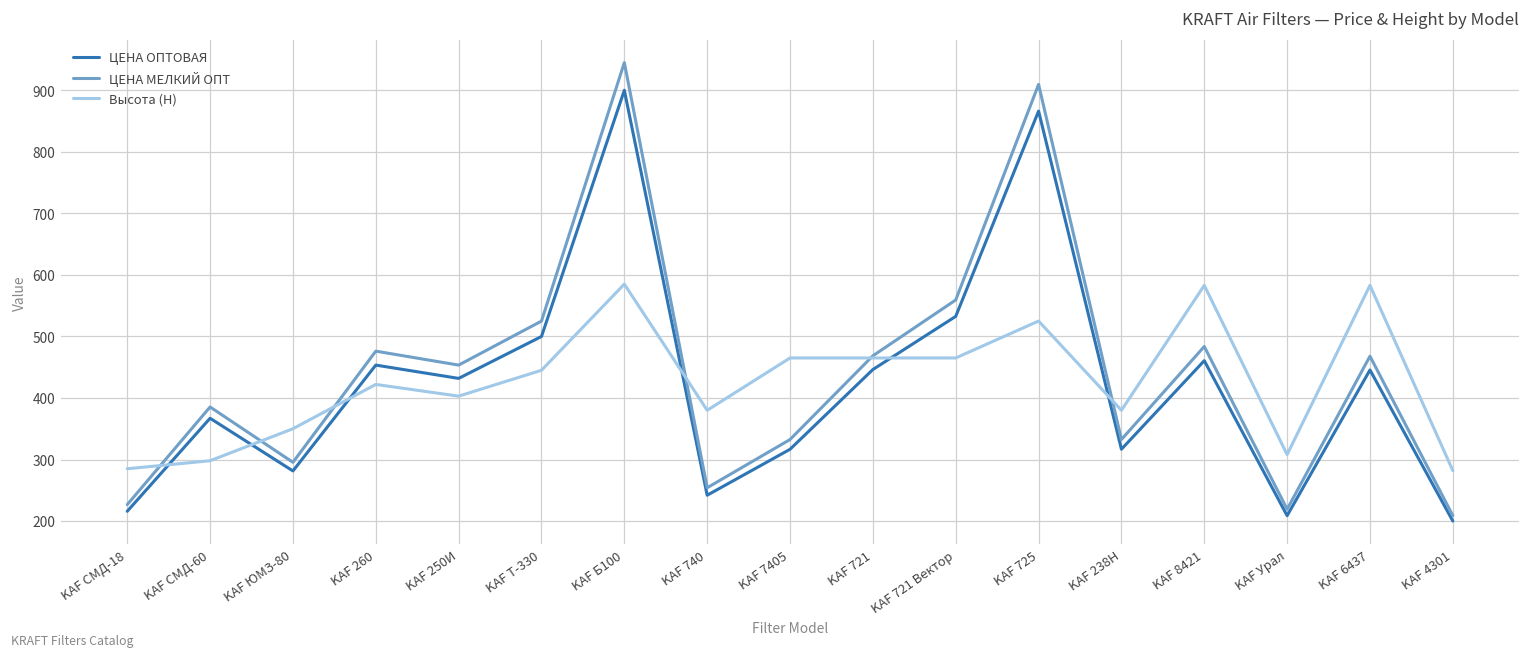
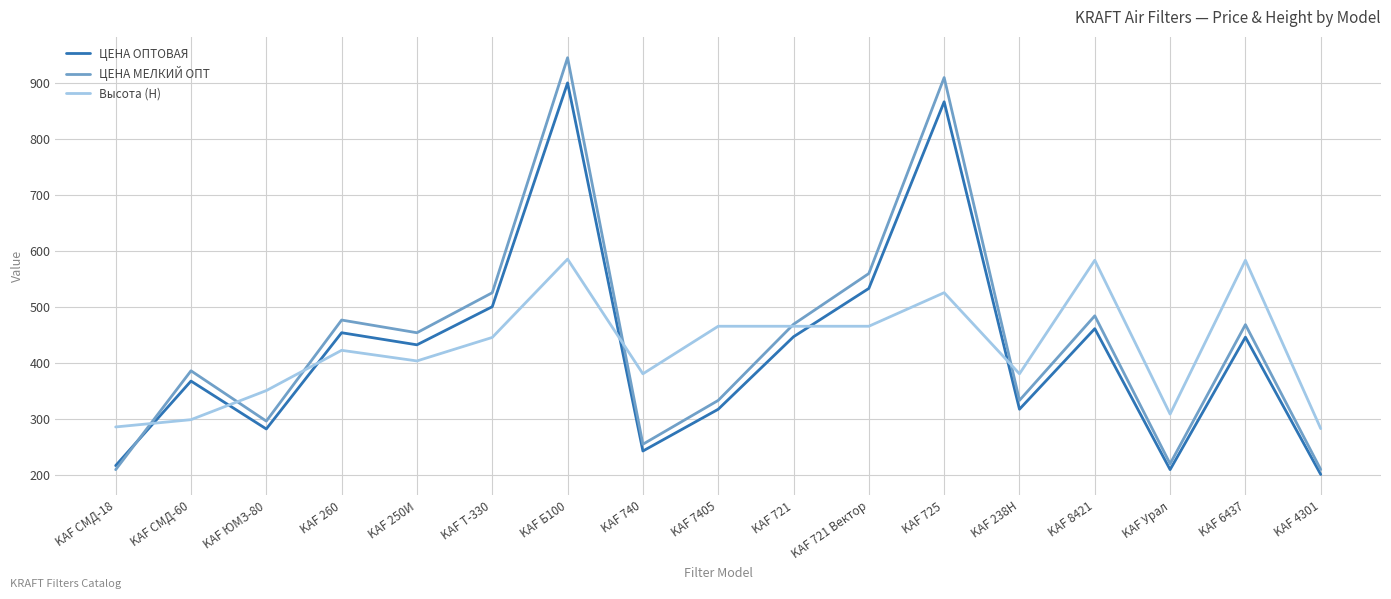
  {
    "ЦЕНА ОПТОВАЯ": {
      "KAF СМД-18": 220,
      "KAF СМД-60": 370,
      "KAF ЮМЗ-80": 280,
      "KAF 260": 450,
      "KAF 250И": 430,
      "KAF Т-330": 500,
      "KAF Б100": 900,
      "KAF 740": 240,
      "KAF 7405": 320,
      "KAF 721": 450,
      "KAF 721 Вектор": 530,
      "KAF 725": 870,
      "KAF 238Н": 320,
      "KAF 8421": 460,
      "KAF Урал": 210,
      "KAF 6437": 450,
      "KAF 4301": 200
    },
    "ЦЕНА МЕЛКИЙ ОПТ": {
-     "KAF СМД-18": 230,
+     "KAF СМД-18": 210,
      "KAF СМД-60": 390,
      "KAF ЮМЗ-80": 300,
      "KAF 260": 480,
      "KAF 250И": 450,
      "KAF Т-330": 520,
      "KAF Б100": 950,
      "KAF 740": 250,
      "KAF 7405": 330,
      "KAF 721 Вектор": 560,
      "KAF 725": 910,
      "KAF 238Н": 330,
      "KAF 8421": 480,
      "KAF Урал": 220,
      "KAF 6437": 470,
      "KAF 4301": 210
    },
    "Высота (H)": {
      "KAF СМД-18": 290,
      "KAF СМД-60": 300,
      "KAF ЮМЗ-80": 350,
      "KAF 260": 420,
      "KAF 250И": 400,
      "KAF Т-330": 450,
      "KAF Б100": 590,
      "KAF 740": 380,
      "KAF 7405": 470,
      "KAF 721 Вектор": 470,
      "KAF 725": 530,
      "KAF 238Н": 380,
      "KAF 8421": 580,
      "KAF Урал": 310,
      "KAF 6437": 580,
      "KAF 4301": 280
    }
  }
